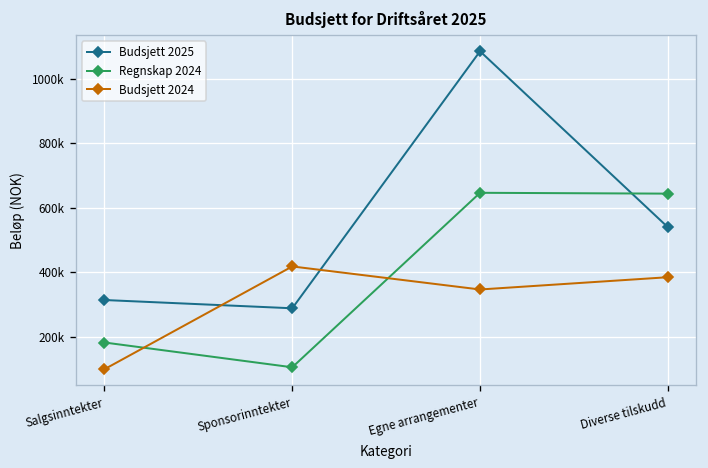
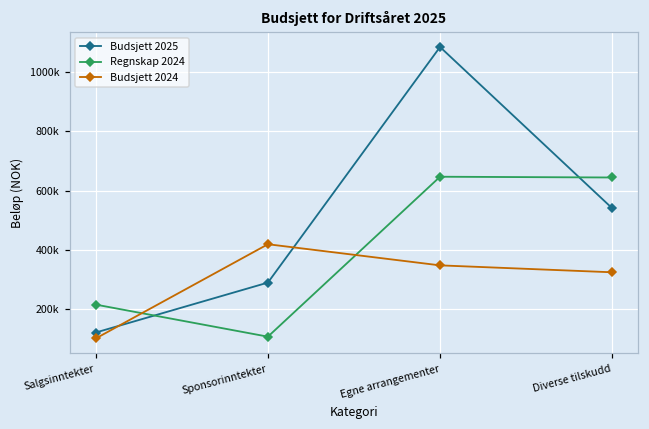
  {
    "Budsjett 2025": {
-     "Salgsinntekter": 310000,
+     "Salgsinntekter": 120000,
      "Sponsorinntekter": 290000,
      "Egne arrangementer": 1090000,
      "Diverse tilskudd": 540000
    },
    "Regnskap 2024": {
-     "Salgsinntekter": 180000,
+     "Salgsinntekter": 210000,
      "Sponsorinntekter": 110000,
      "Egne arrangementer": 650000,
      "Diverse tilskudd": 640000
    },
    "Budsjett 2024": {
      "Salgsinntekter": 100000,
      "Sponsorinntekter": 420000,
      "Egne arrangementer": 350000,
-     "Diverse tilskudd": 390000
+     "Diverse tilskudd": 320000
    }
  }
